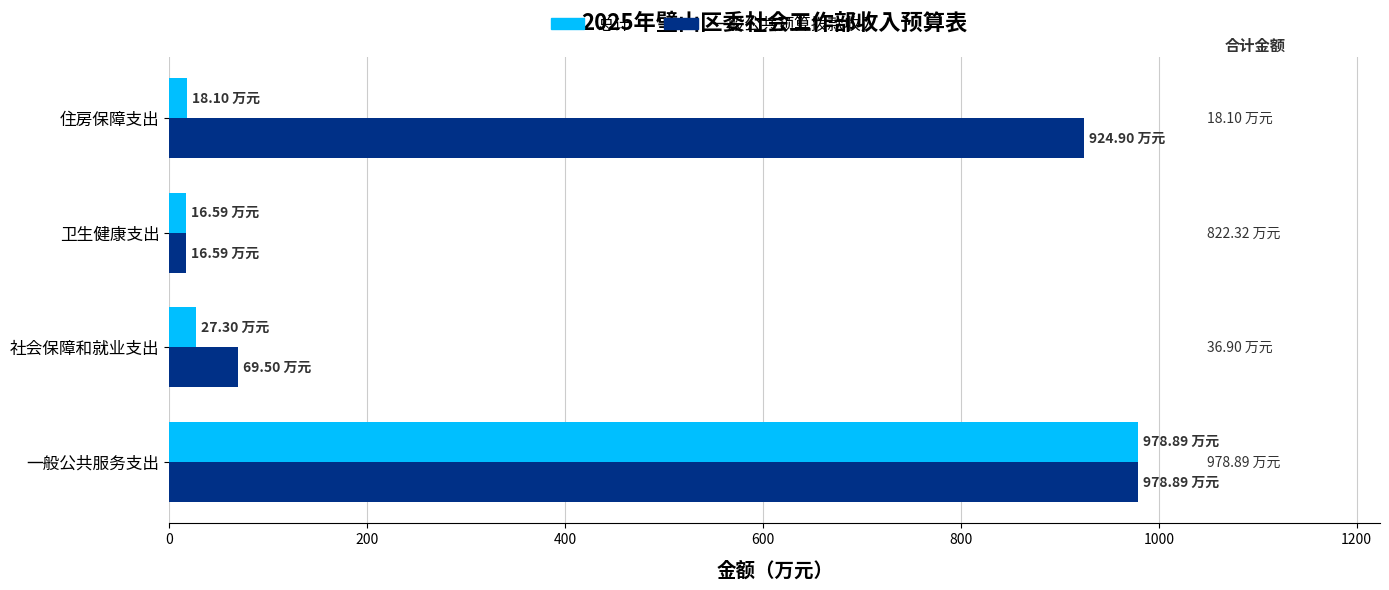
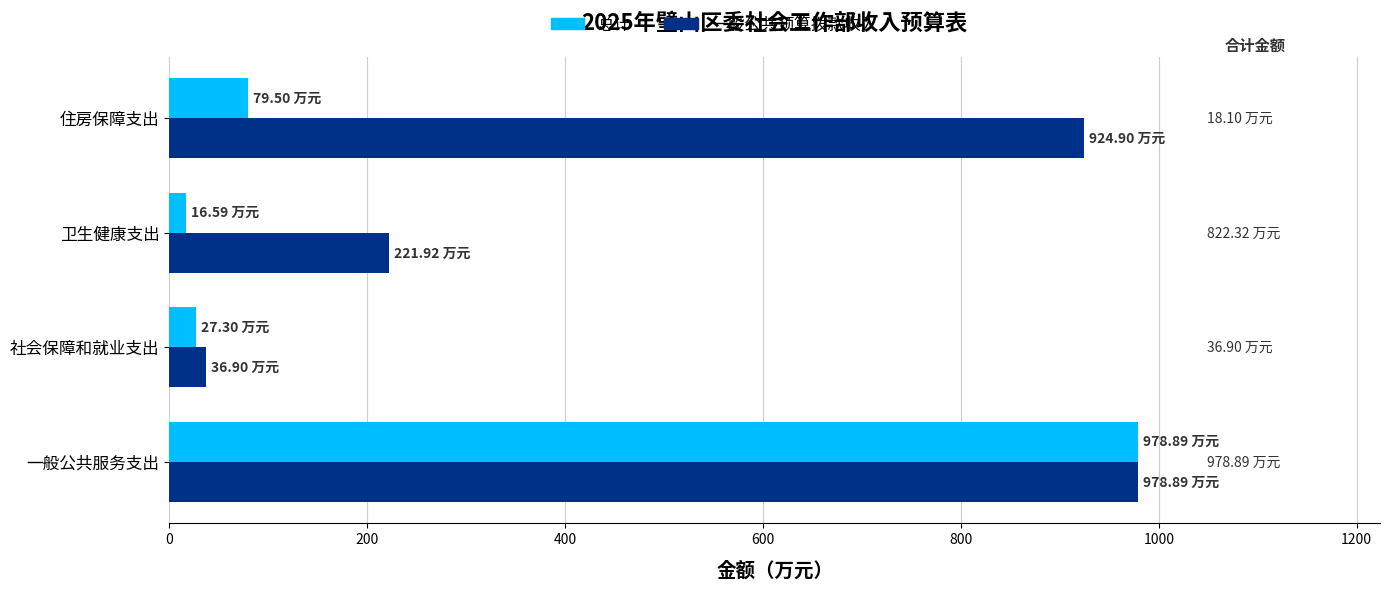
  {
    "总计": {
-     "住房保障支出": 18.10,
+     "住房保障支出": 79.50,
      "卫生健康支出": 16.59,
      "社会保障和就业支出": 27.30,
      "一般公共服务支出": 978.89
    },
    "一般公共预算拨款收入": {
      "住房保障支出": 924.90,
-     "卫生健康支出": 16.59,
-     "社会保障和就业支出": 69.50,
+     "卫生健康支出": 221.92,
+     "社会保障和就业支出": 36.90,
      "一般公共服务支出": 978.89
    }
  }
